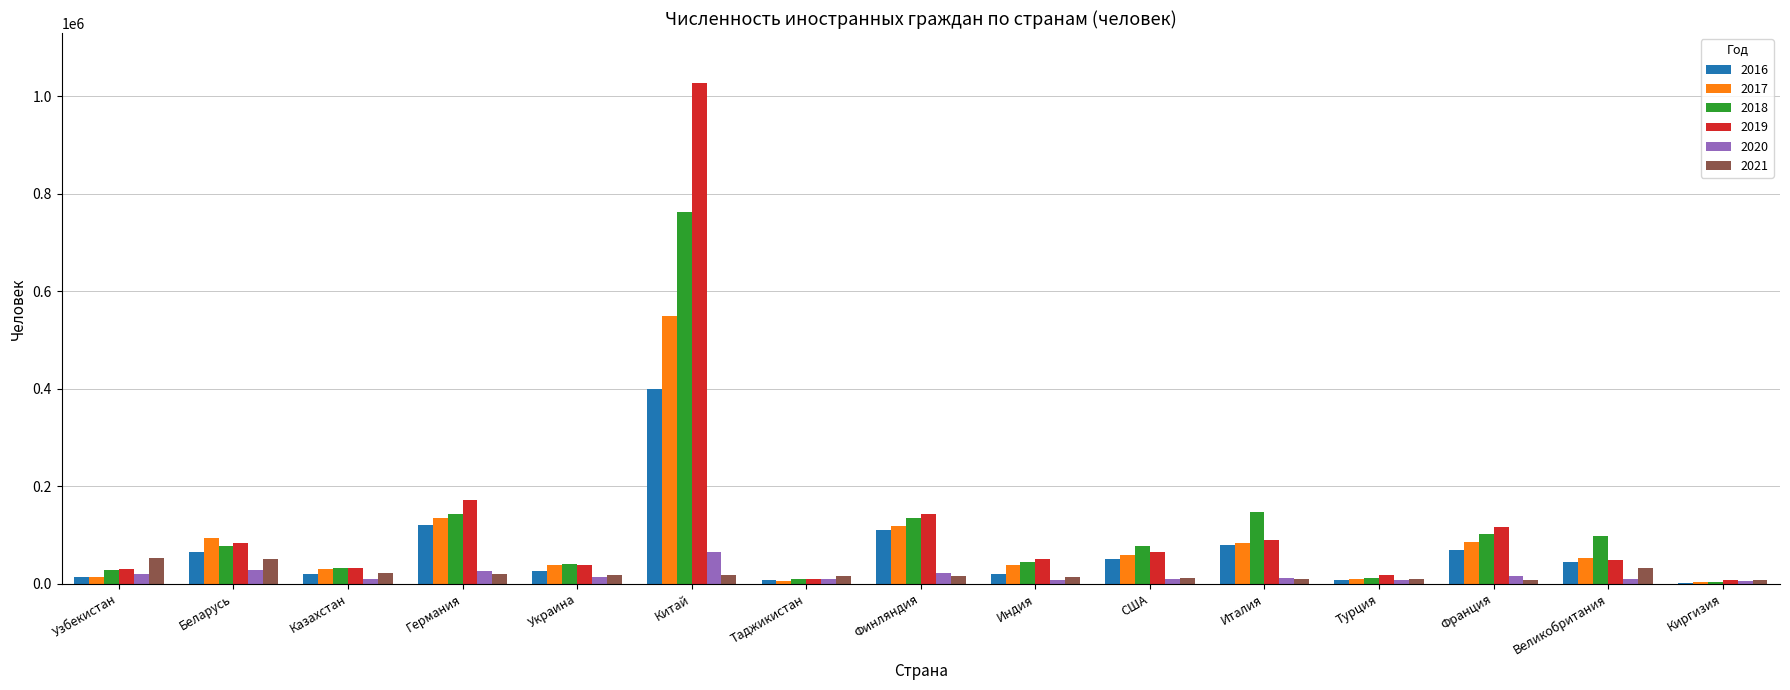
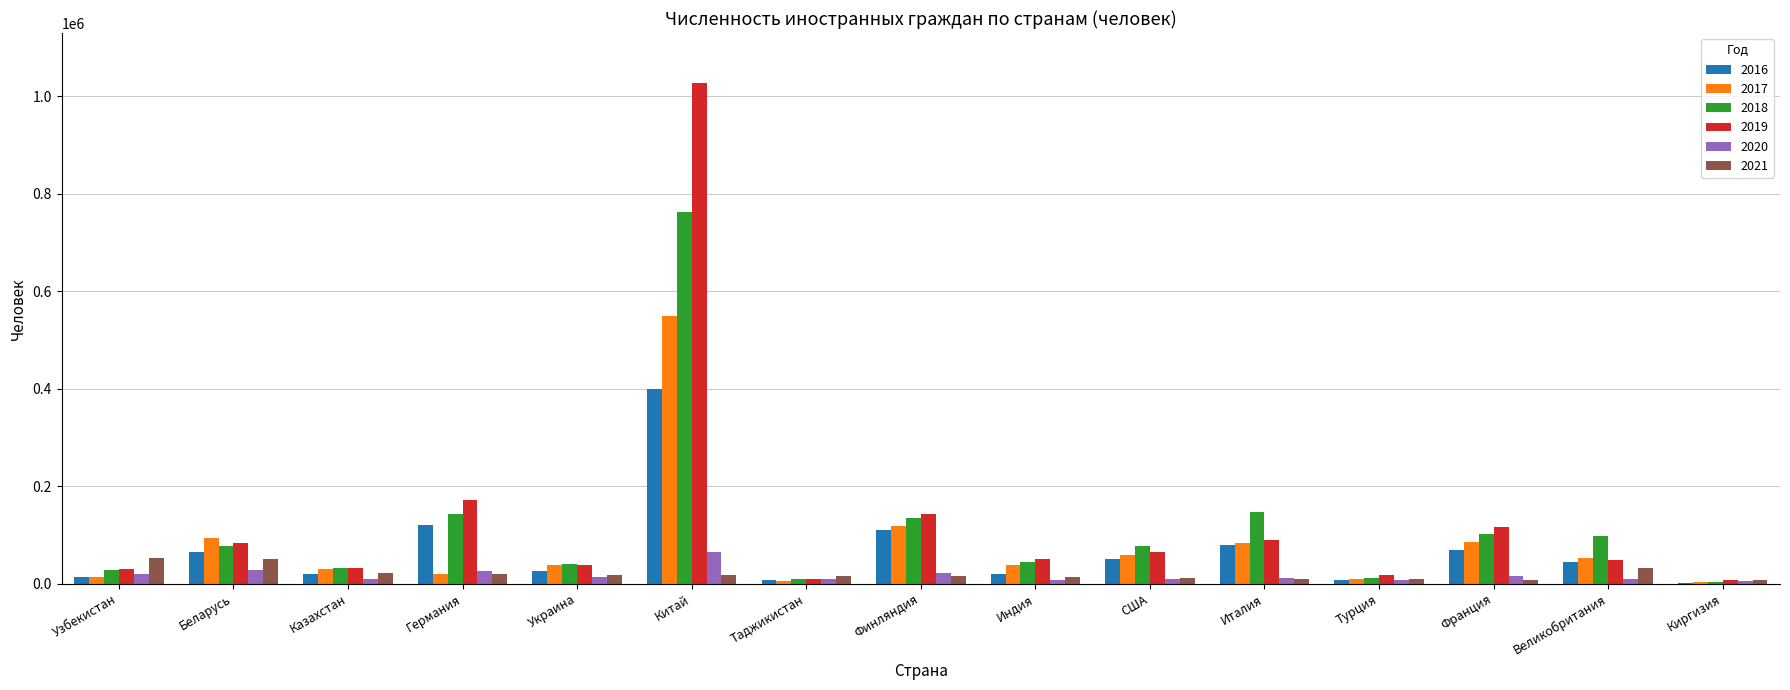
  {
    "2016": {
      "Узбекистан": 10000,
      "Беларусь": 70000,
      "Казахстан": 20000,
      "Германия": 120000,
      "Украина": 30000,
      "Китай": 400000,
      "Таджикистан": 10000,
      "Финляндия": 110000,
      "Индия": 20000,
      "США": 50000,
      "Италия": 80000,
      "Турция": 10000,
      "Франция": 70000,
      "Великобритания": 40000
    },
    "2017": {
      "Узбекистан": 10000,
      "Беларусь": 90000,
      "Казахстан": 30000,
-     "Германия": 130000,
+     "Германия": 20000,
      "Украина": 40000,
      "Китай": 550000,
      "Таджикистан": 10000,
      "Финляндия": 120000,
      "Индия": 40000,
      "США": 60000,
      "Италия": 80000,
      "Турция": 10000,
      "Франция": 90000,
      "Великобритания": 50000
    },
    "2018": {
      "Узбекистан": 30000,
      "Беларусь": 80000,
      "Казахстан": 30000,
      "Германия": 140000,
      "Украина": 40000,
      "Китай": 760000,
      "Таджикистан": 10000,
      "Финляндия": 140000,
      "Индия": 40000,
      "США": 80000,
      "Италия": 150000,
      "Турция": 10000,
      "Франция": 100000,
      "Великобритания": 100000
    },
    "2019": {
      "Узбекистан": 30000,
      "Беларусь": 80000,
      "Казахстан": 30000,
      "Германия": 170000,
      "Украина": 40000,
      "Китай": 1030000,
      "Таджикистан": 10000,
      "Финляндия": 140000,
      "Индия": 50000,
      "США": 70000,
      "Италия": 90000,
      "Турция": 20000,
      "Франция": 120000,
      "Великобритания": 50000,
      "Киргизия": 10000
    },
    "2020": {
      "Узбекистан": 20000,
      "Беларусь": 30000,
      "Казахстан": 10000,
      "Германия": 20000,
      "Украина": 10000,
      "Китай": 60000,
      "Таджикистан": 10000,
      "Финляндия": 20000,
      "Индия": 10000,
      "США": 10000,
      "Италия": 10000,
      "Турция": 10000,
      "Франция": 20000,
      "Великобритания": 10000,
      "Киргизия": 10000
    },
    "2021": {
      "Узбекистан": 50000,
      "Беларусь": 50000,
      "Казахстан": 20000,
      "Германия": 20000,
      "Украина": 20000,
      "Китай": 20000,
      "Таджикистан": 20000,
      "Финляндия": 10000,
      "Индия": 10000,
      "США": 10000,
      "Италия": 10000,
      "Турция": 10000,
      "Франция": 10000,
      "Великобритания": 30000,
      "Киргизия": 10000
    }
  }
